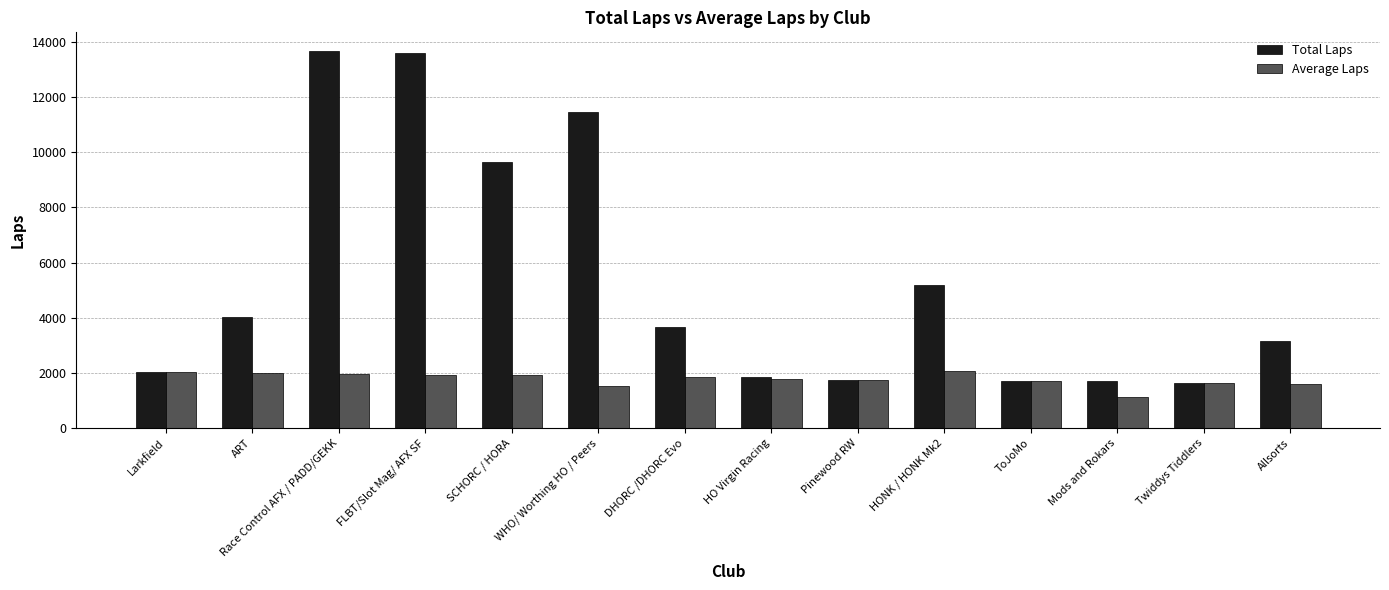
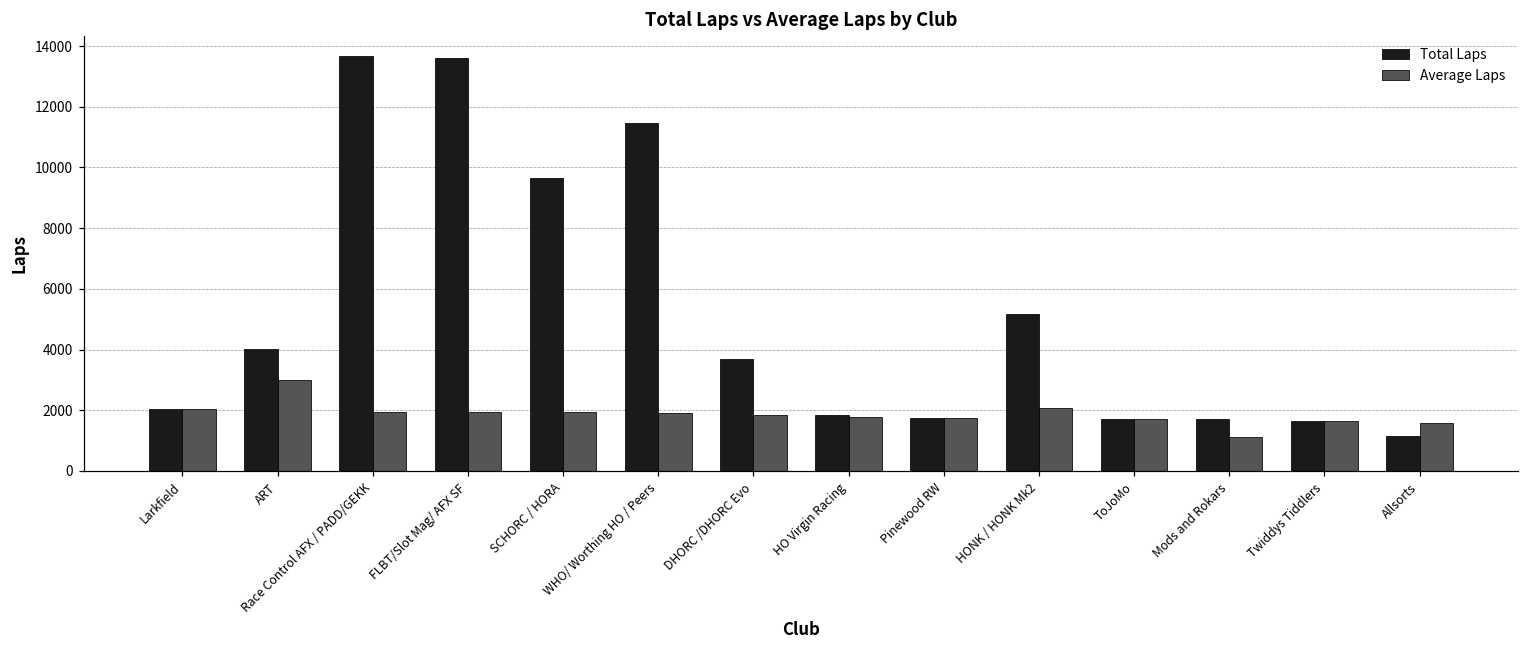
  {
    "Total Laps": {
      "Larkfield": 2100,
      "ART": 4000,
      "Race Control AFX / PADD/GEKK": 13700,
      "FLBT/Slot Mag/ AFX SF": 13600,
      "SCHORC / HORA": 9600,
      "WHO/ Worthing HO / Peers": 11500,
      "DHORC /DHORC Evo": 3700,
      "HO Virgin Racing": 1900,
      "Pinewood RW": 1800,
      "HONK / HONK Mk2": 5200,
      "ToJoMo": 1700,
      "Mods and Rokars": 1700,
      "Twiddys Tiddlers": 1600,
-     "Allsorts": 3200
+     "Allsorts": 1100
    },
    "Average Laps": {
      "Larkfield": 2100,
-     "ART": 2000,
+     "ART": 3000,
      "Race Control AFX / PADD/GEKK": 2000,
      "FLBT/Slot Mag/ AFX SF": 1900,
      "SCHORC / HORA": 1900,
-     "WHO/ Worthing HO / Peers": 1500,
+     "WHO/ Worthing HO / Peers": 1900,
      "DHORC /DHORC Evo": 1800,
      "HO Virgin Racing": 1800,
      "Pinewood RW": 1800,
      "HONK / HONK Mk2": 2100,
      "ToJoMo": 1700,
      "Mods and Rokars": 1100,
      "Twiddys Tiddlers": 1600,
      "Allsorts": 1600
    }
  }
